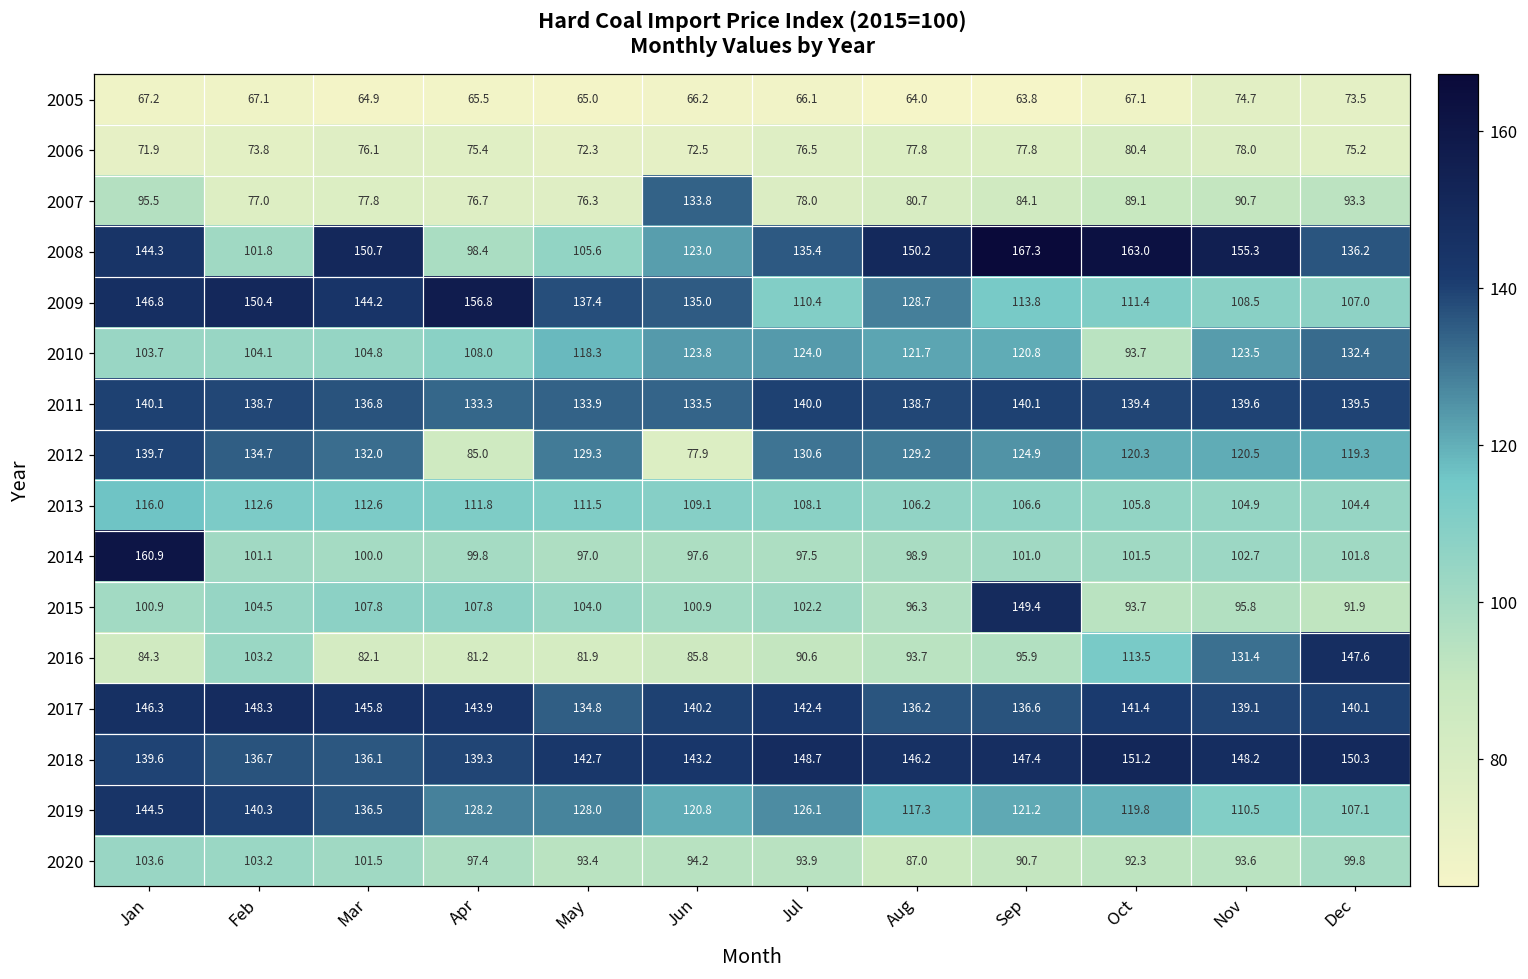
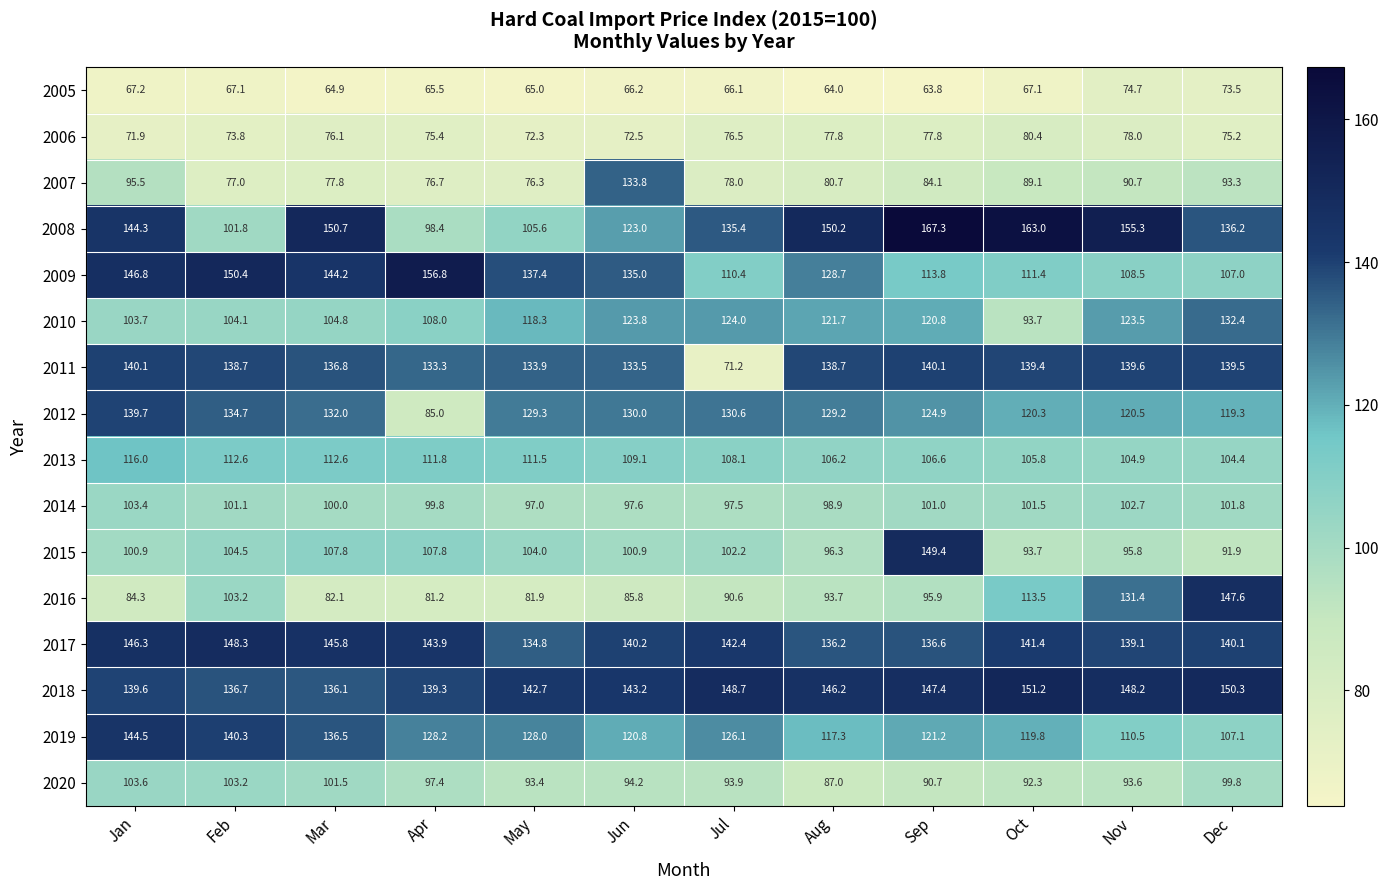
  {
    "2005": {
      "Jan": 67.2,
      "Feb": 67.1,
      "Mar": 64.9,
      "Apr": 65.5,
      "May": 65.0,
      "Jun": 66.2,
      "Jul": 66.1,
      "Aug": 64.0,
      "Sep": 63.8,
      "Oct": 67.1,
      "Nov": 74.7,
      "Dec": 73.5
    },
    "2006": {
      "Jan": 71.9,
      "Feb": 73.8,
      "Mar": 76.1,
      "Apr": 75.4,
      "May": 72.3,
      "Jun": 72.5,
      "Jul": 76.5,
      "Aug": 77.8,
      "Sep": 77.8,
      "Oct": 80.4,
      "Nov": 78.0,
      "Dec": 75.2
    },
    "2007": {
      "Jan": 95.5,
      "Feb": 77.0,
      "Mar": 77.8,
      "Apr": 76.7,
      "May": 76.3,
      "Jun": 133.8,
      "Jul": 78.0,
      "Aug": 80.7,
      "Sep": 84.1,
      "Oct": 89.1,
      "Nov": 90.7,
      "Dec": 93.3
    },
    "2008": {
      "Jan": 144.3,
      "Feb": 101.8,
      "Mar": 150.7,
      "Apr": 98.4,
      "May": 105.6,
      "Jun": 123.0,
      "Jul": 135.4,
      "Aug": 150.2,
      "Sep": 167.3,
      "Oct": 163.0,
      "Nov": 155.3,
      "Dec": 136.2
    },
    "2009": {
      "Jan": 146.8,
      "Feb": 150.4,
      "Mar": 144.2,
      "Apr": 156.8,
      "May": 137.4,
      "Jun": 135.0,
      "Jul": 110.4,
      "Aug": 128.7,
      "Sep": 113.8,
      "Oct": 111.4,
      "Nov": 108.5,
      "Dec": 107.0
    },
    "2010": {
      "Jan": 103.7,
      "Feb": 104.1,
      "Mar": 104.8,
      "Apr": 108.0,
      "May": 118.3,
      "Jun": 123.8,
      "Jul": 124.0,
      "Aug": 121.7,
      "Sep": 120.8,
      "Oct": 93.7,
      "Nov": 123.5,
      "Dec": 132.4
    },
    "2011": {
      "Jan": 140.1,
      "Feb": 138.7,
      "Mar": 136.8,
      "Apr": 133.3,
      "May": 133.9,
      "Jun": 133.5,
-     "Jul": 140.0,
+     "Jul": 71.2,
      "Aug": 138.7,
      "Sep": 140.1,
      "Oct": 139.4,
      "Nov": 139.6,
      "Dec": 139.5
    },
    "2012": {
      "Jan": 139.7,
      "Feb": 134.7,
      "Mar": 132.0,
      "Apr": 85.0,
      "May": 129.3,
-     "Jun": 77.9,
+     "Jun": 130.0,
      "Jul": 130.6,
      "Aug": 129.2,
      "Sep": 124.9,
      "Oct": 120.3,
      "Nov": 120.5,
      "Dec": 119.3
    },
    "2013": {
      "Jan": 116.0,
      "Feb": 112.6,
      "Mar": 112.6,
      "Apr": 111.8,
      "May": 111.5,
      "Jun": 109.1,
      "Jul": 108.1,
      "Aug": 106.2,
      "Sep": 106.6,
      "Oct": 105.8,
      "Nov": 104.9,
      "Dec": 104.4
    },
    "2014": {
-     "Jan": 160.9,
+     "Jan": 103.4,
      "Feb": 101.1,
      "Mar": 100.0,
      "Apr": 99.8,
      "May": 97.0,
      "Jun": 97.6,
      "Jul": 97.5,
      "Aug": 98.9,
      "Sep": 101.0,
      "Oct": 101.5,
      "Nov": 102.7,
      "Dec": 101.8
    },
    "2015": {
      "Jan": 100.9,
      "Feb": 104.5,
      "Mar": 107.8,
      "Apr": 107.8,
      "May": 104.0,
      "Jun": 100.9,
      "Jul": 102.2,
      "Aug": 96.3,
      "Sep": 149.4,
      "Oct": 93.7,
      "Nov": 95.8,
      "Dec": 91.9
    },
    "2016": {
      "Jan": 84.3,
      "Feb": 103.2,
      "Mar": 82.1,
      "Apr": 81.2,
      "May": 81.9,
      "Jun": 85.8,
      "Jul": 90.6,
      "Aug": 93.7,
      "Sep": 95.9,
      "Oct": 113.5,
      "Nov": 131.4,
      "Dec": 147.6
    },
    "2017": {
      "Jan": 146.3,
      "Feb": 148.3,
      "Mar": 145.8,
      "Apr": 143.9,
      "May": 134.8,
      "Jun": 140.2,
      "Jul": 142.4,
      "Aug": 136.2,
      "Sep": 136.6,
      "Oct": 141.4,
      "Nov": 139.1,
      "Dec": 140.1
    },
    "2018": {
      "Jan": 139.6,
      "Feb": 136.7,
      "Mar": 136.1,
      "Apr": 139.3,
      "May": 142.7,
      "Jun": 143.2,
      "Jul": 148.7,
      "Aug": 146.2,
      "Sep": 147.4,
      "Oct": 151.2,
      "Nov": 148.2,
      "Dec": 150.3
    },
    "2019": {
      "Jan": 144.5,
      "Feb": 140.3,
      "Mar": 136.5,
      "Apr": 128.2,
      "May": 128.0,
      "Jun": 120.8,
      "Jul": 126.1,
      "Aug": 117.3,
      "Sep": 121.2,
      "Oct": 119.8,
      "Nov": 110.5,
      "Dec": 107.1
    },
    "2020": {
      "Jan": 103.6,
      "Feb": 103.2,
      "Mar": 101.5,
      "Apr": 97.4,
      "May": 93.4,
      "Jun": 94.2,
      "Jul": 93.9,
      "Aug": 87.0,
      "Sep": 90.7,
      "Oct": 92.3,
      "Nov": 93.6,
      "Dec": 99.8
    }
  }
